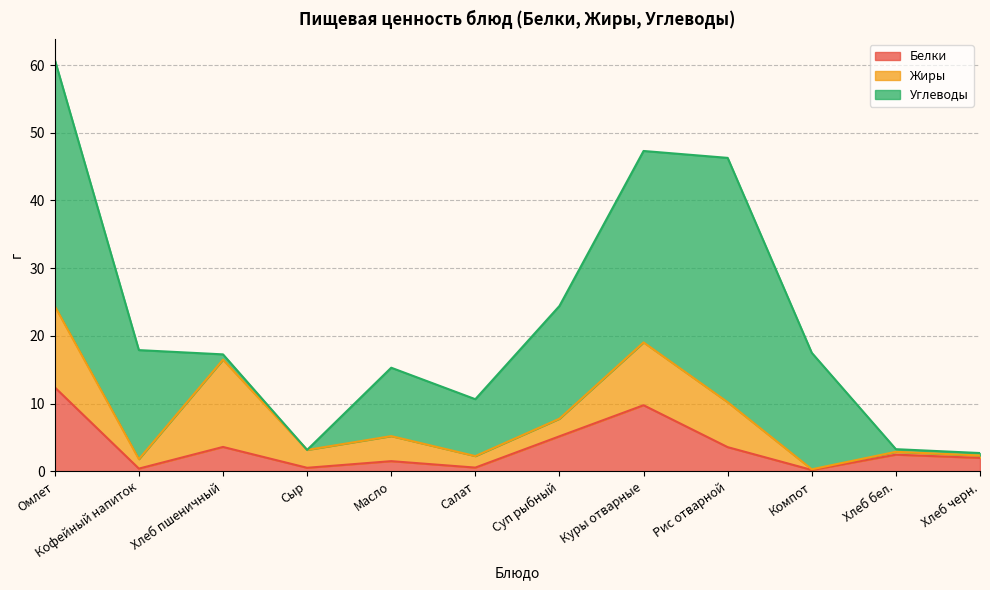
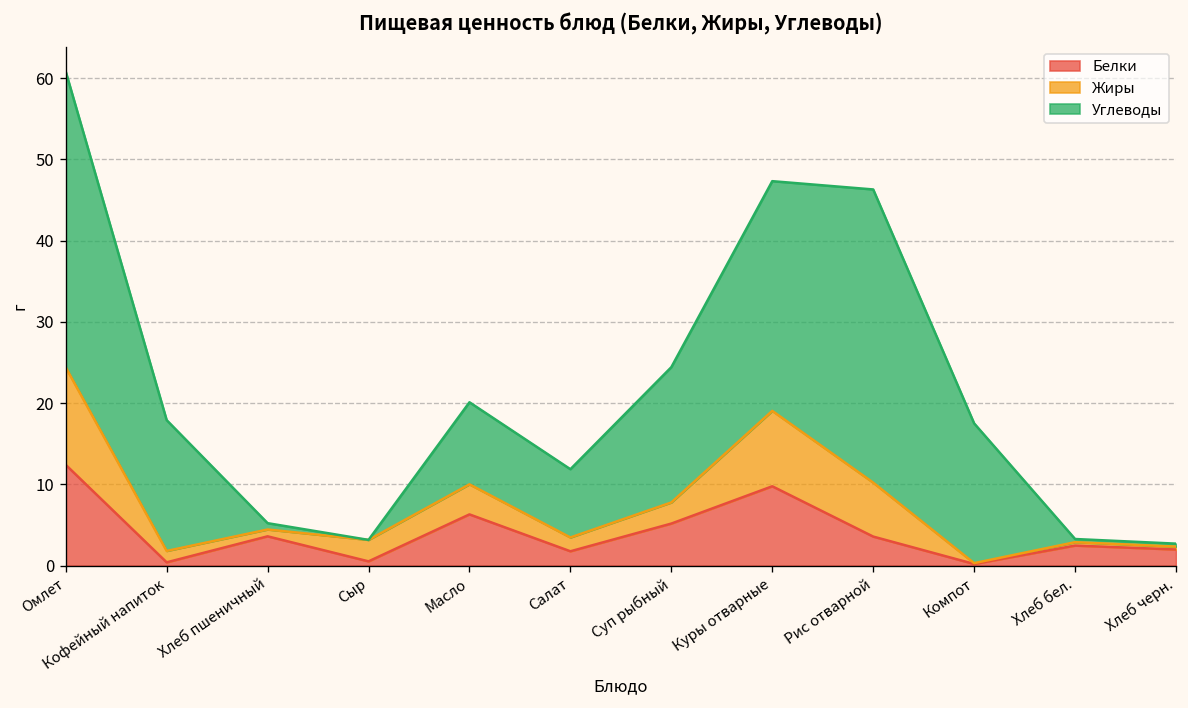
  {
    "Белки": {
      "Омлет": 12,
      "Кофейный напиток": 0,
      "Хлеб пшеничный": 4,
      "Сыр": 1,
-     "Масло": 2,
-     "Салат": 1,
+     "Масло": 6,
+     "Салат": 2,
      "Суп рыбный": 5,
      "Куры отварные": 10,
      "Рис отварной": 4,
      "Хлеб бел.": 2
    },
    "Жиры": {
      "Омлет": 12,
      "Кофейный напиток": 1,
-     "Хлеб пшеничный": 13,
+     "Хлеб пшеничный": 1,
      "Масло": 4,
      "Салат": 2,
      "Суп рыбный": 3,
      "Куры отварные": 9,
      "Рис отварной": 7,
      "Хлеб бел.": 0
    },
    "Углеводы": {
      "Омлет": 36,
      "Кофейный напиток": 16,
      "Хлеб пшеничный": 1,
      "Масло": 10,
      "Салат": 8,
      "Суп рыбный": 17,
      "Куры отварные": 28,
      "Рис отварной": 36,
      "Компот": 17,
      "Хлеб бел.": 0
    }
  }
